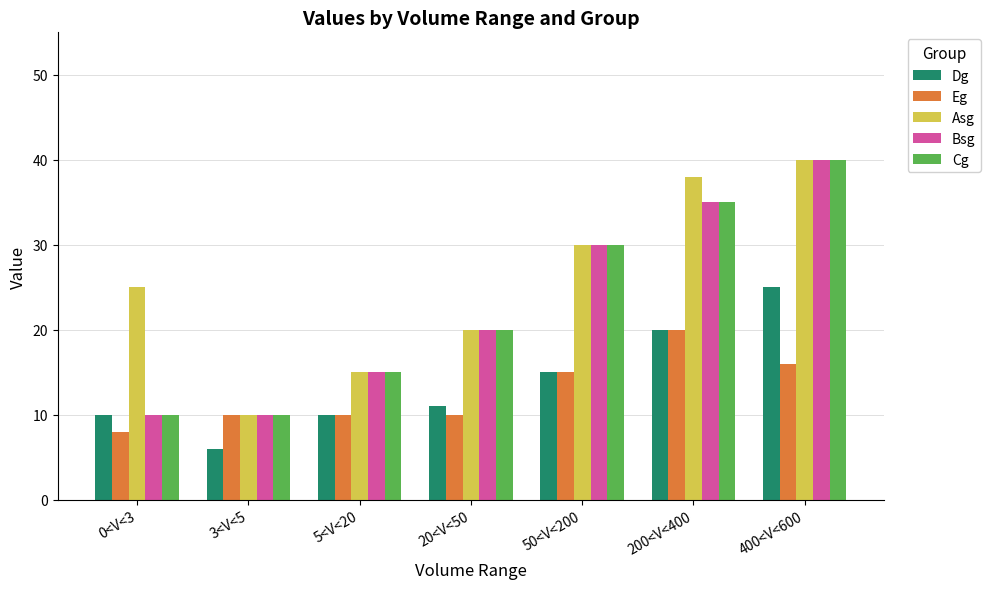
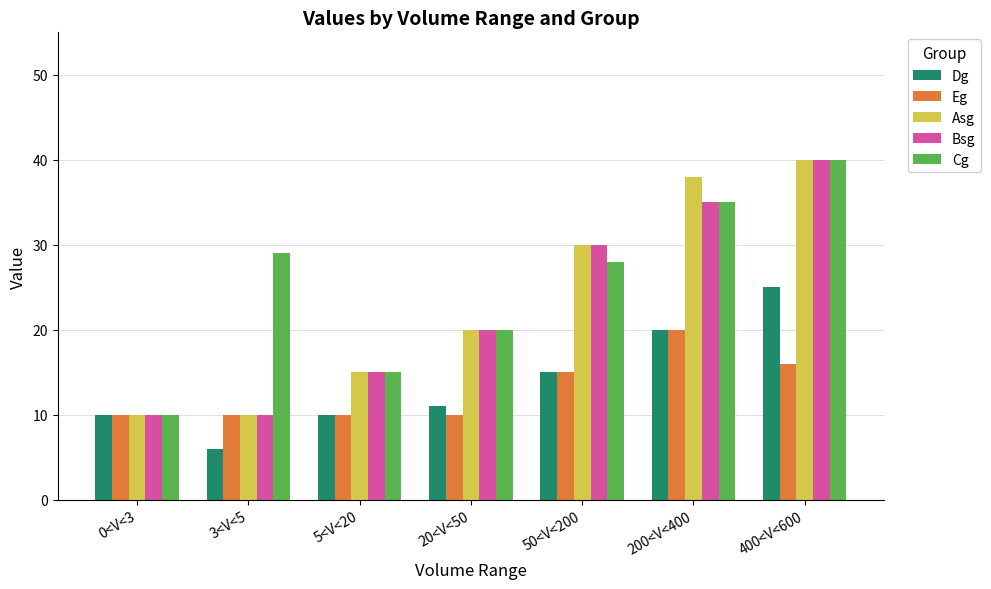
  {
    "Dg": {
      "0<V<3": 10,
      "3<V<5": 6,
      "5<V<20": 10,
      "20<V<50": 11,
      "50<V<200": 15,
      "200<V<400": 20,
      "400<V<600": 25
    },
    "Eg": {
-     "0<V<3": 8,
+     "0<V<3": 10,
      "3<V<5": 10,
      "5<V<20": 10,
      "20<V<50": 10,
      "50<V<200": 15,
      "200<V<400": 20,
      "400<V<600": 16
    },
    "Asg": {
-     "0<V<3": 25,
+     "0<V<3": 10,
      "3<V<5": 10,
      "5<V<20": 15,
      "20<V<50": 20,
      "50<V<200": 30,
      "200<V<400": 38,
      "400<V<600": 40
    },
    "Bsg": {
      "0<V<3": 10,
      "3<V<5": 10,
      "5<V<20": 15,
      "20<V<50": 20,
      "50<V<200": 30,
      "200<V<400": 35,
      "400<V<600": 40
    },
    "Cg": {
      "0<V<3": 10,
-     "3<V<5": 10,
+     "3<V<5": 29,
      "5<V<20": 15,
      "20<V<50": 20,
-     "50<V<200": 30,
+     "50<V<200": 28,
      "200<V<400": 35,
      "400<V<600": 40
    }
  }
